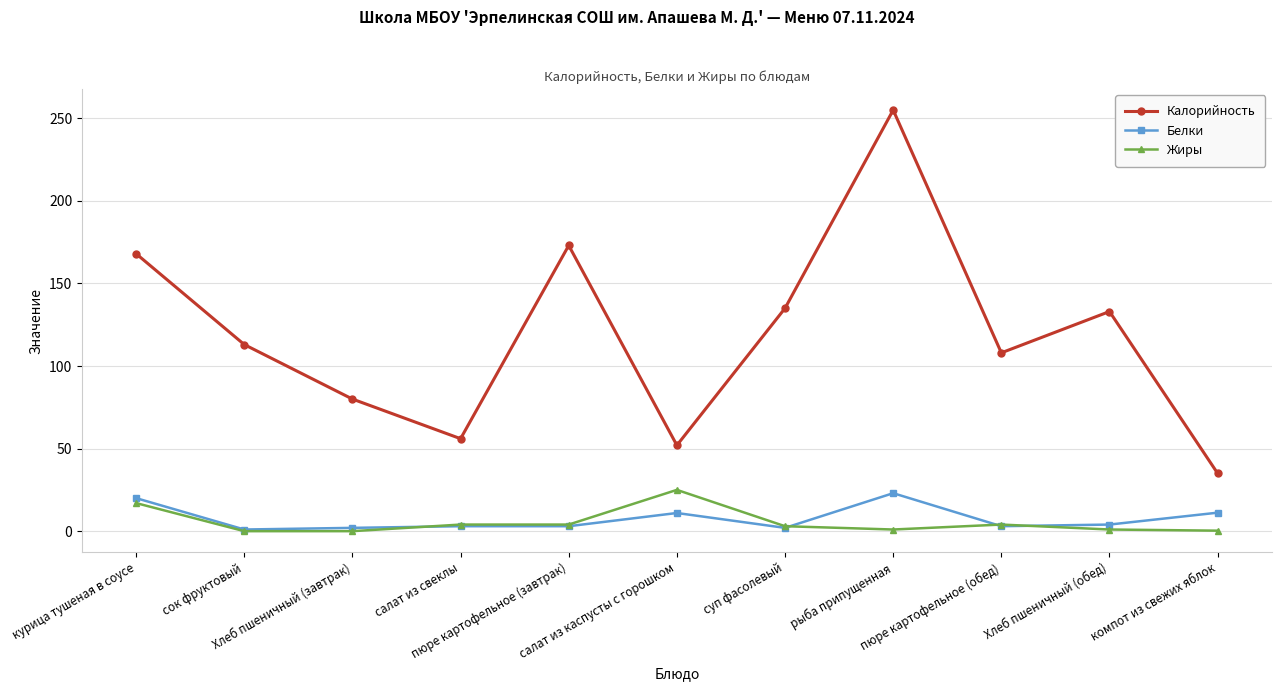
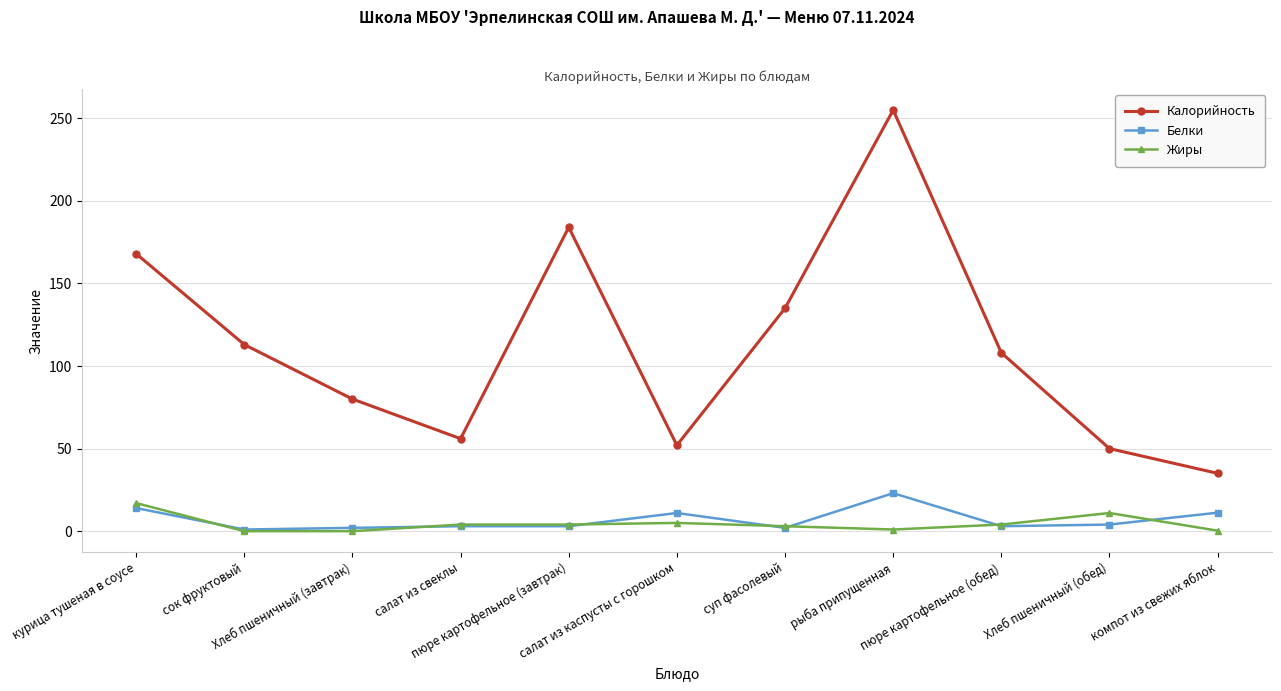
  {
    "Калорийность": {
      "курица тушеная в соусе": 168,
      "сок фруктовый": 113,
      "Хлеб пшеничный (завтрак)": 80,
      "салат из свеклы": 56,
-     "пюре картофельное (завтрак)": 173,
+     "пюре картофельное (завтрак)": 184,
      "салат из каспусты с горошком": 52,
      "суп фасолевый": 135,
      "рыба припущенная": 255,
      "пюре картофельное (обед)": 108,
-     "Хлеб пшеничный (обед)": 133,
+     "Хлеб пшеничный (обед)": 50,
      "компот из свежих яблок": 35
    },
    "Белки": {
-     "курица тушеная в соусе": 20,
+     "курица тушеная в соусе": 14,
      "Хлеб пшеничный (завтрак)": 2,
      "салат из каспусты с горошком": 11,
      "рыба припущенная": 23,
      "Хлеб пшеничный (обед)": 4,
      "компот из свежих яблок": 11
    },
    "Жиры": {
      "курица тушеная в соусе": 17,
      "Хлеб пшеничный (завтрак)": 0,
-     "салат из каспусты с горошком": 25,
+     "салат из каспусты с горошком": 5,
      "рыба припущенная": 1,
-     "Хлеб пшеничный (обед)": 1,
+     "Хлеб пшеничный (обед)": 11,
      "компот из свежих яблок": 0
    }
  }
